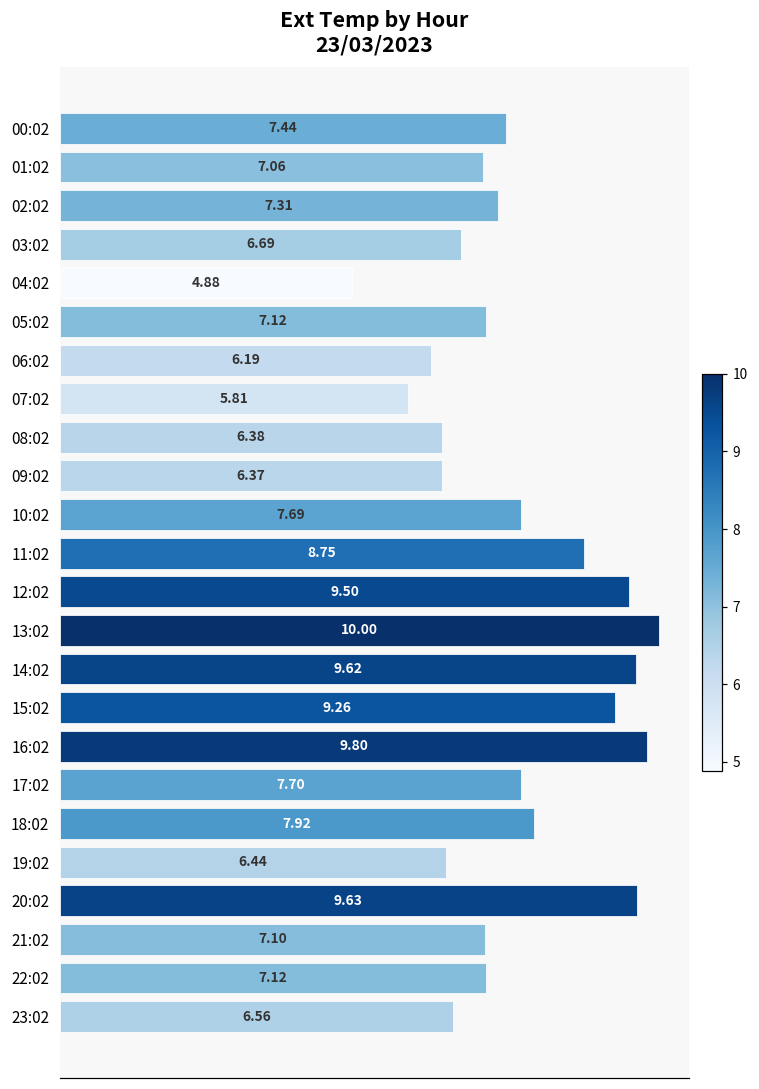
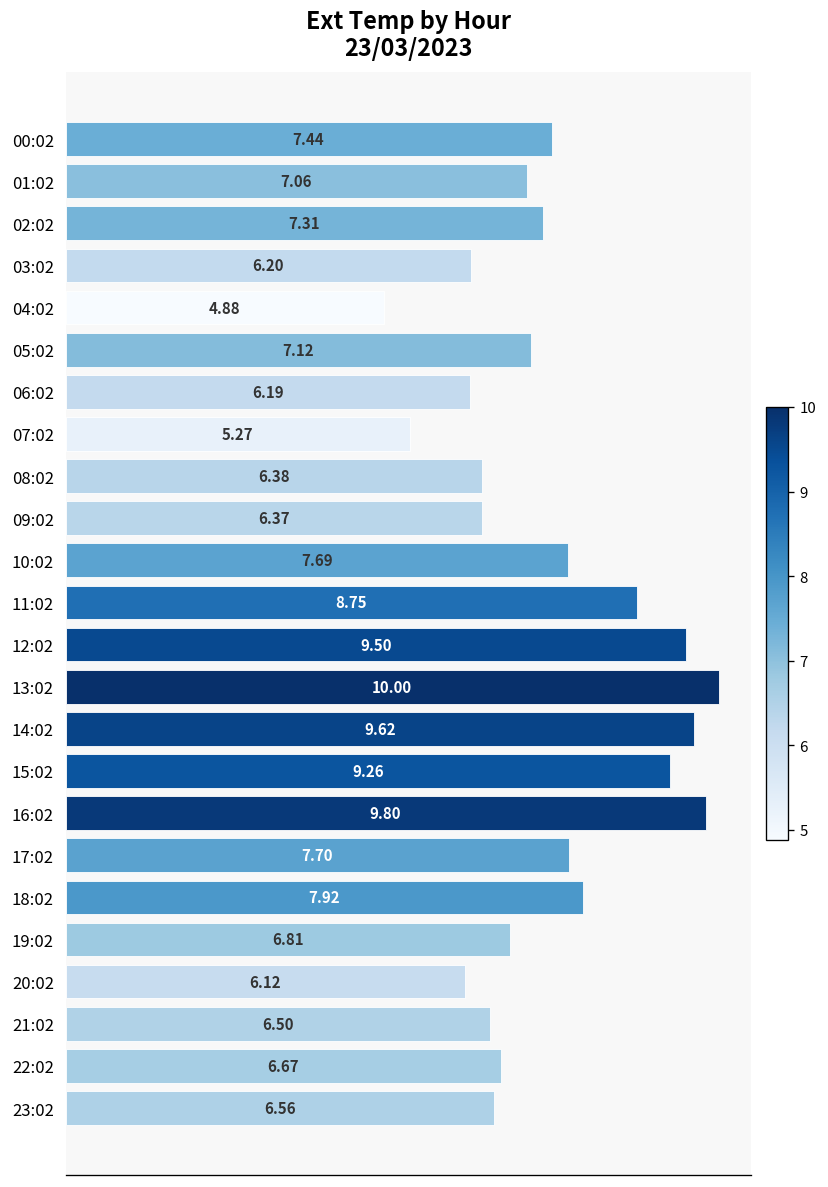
  {
    "00:02": 7.44,
    "01:02": 7.06,
    "02:02": 7.31,
-   "03:02": 6.69,
+   "03:02": 6.20,
    "04:02": 4.88,
    "05:02": 7.12,
    "06:02": 6.19,
-   "07:02": 5.81,
+   "07:02": 5.27,
    "08:02": 6.38,
    "09:02": 6.37,
    "10:02": 7.69,
    "11:02": 8.75,
    "12:02": 9.50,
    "13:02": 10.00,
    "14:02": 9.62,
    "15:02": 9.26,
    "16:02": 9.80,
    "17:02": 7.70,
    "18:02": 7.92,
-   "19:02": 6.44,
-   "20:02": 9.63,
-   "21:02": 7.10,
-   "22:02": 7.12,
+   "19:02": 6.81,
+   "20:02": 6.12,
+   "21:02": 6.50,
+   "22:02": 6.67,
    "23:02": 6.56
  }
